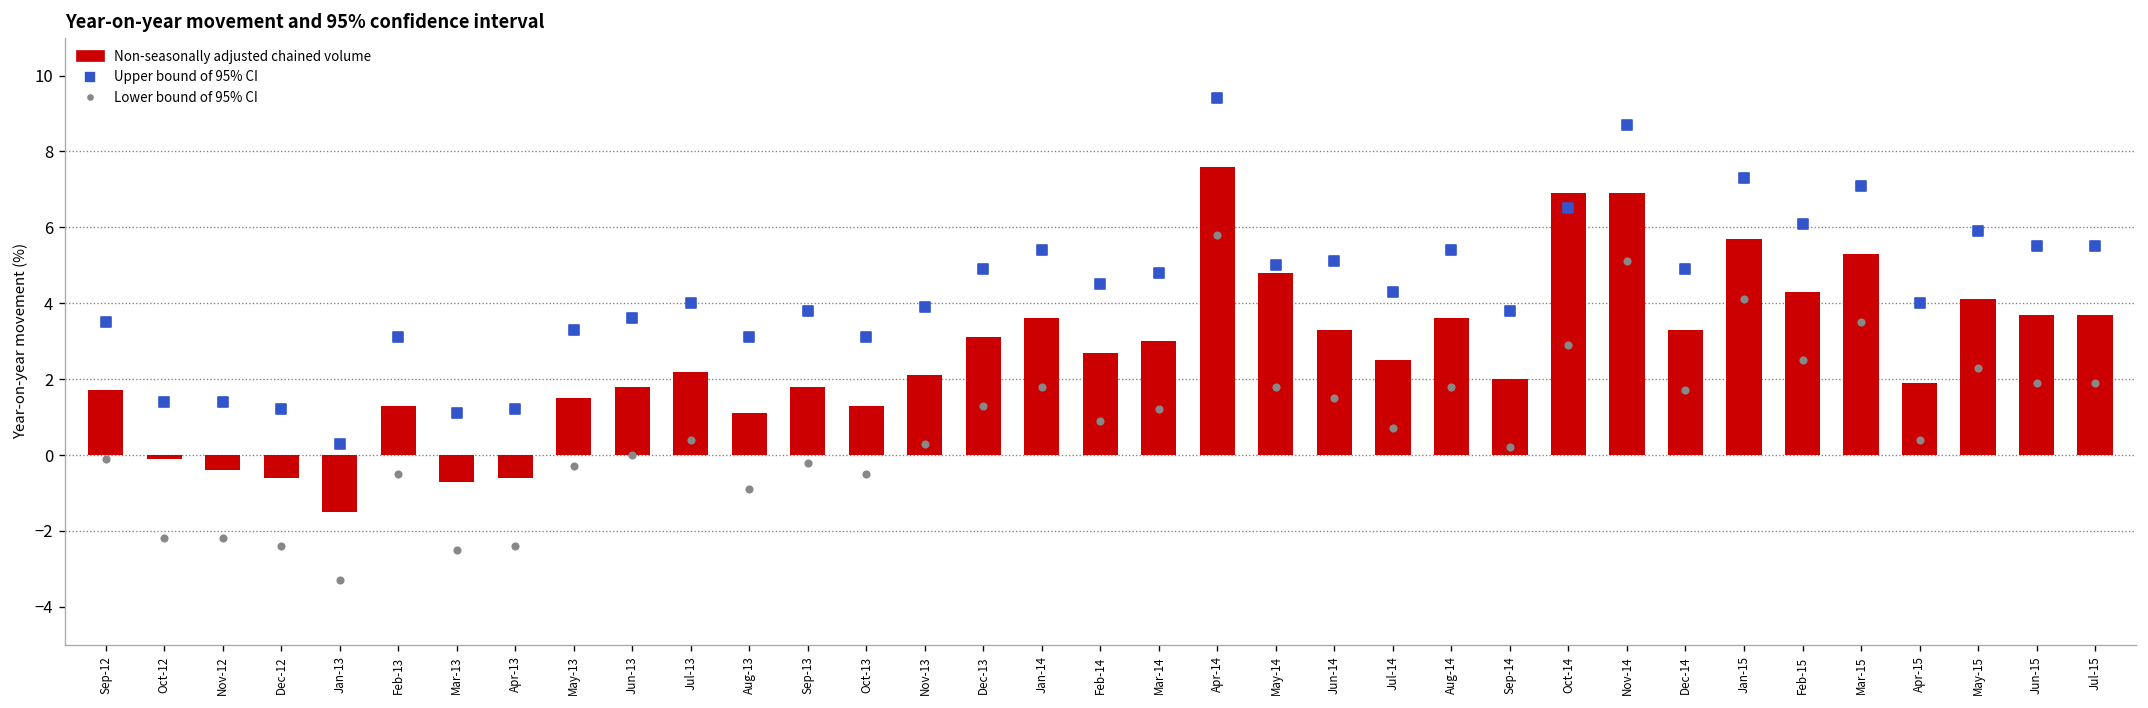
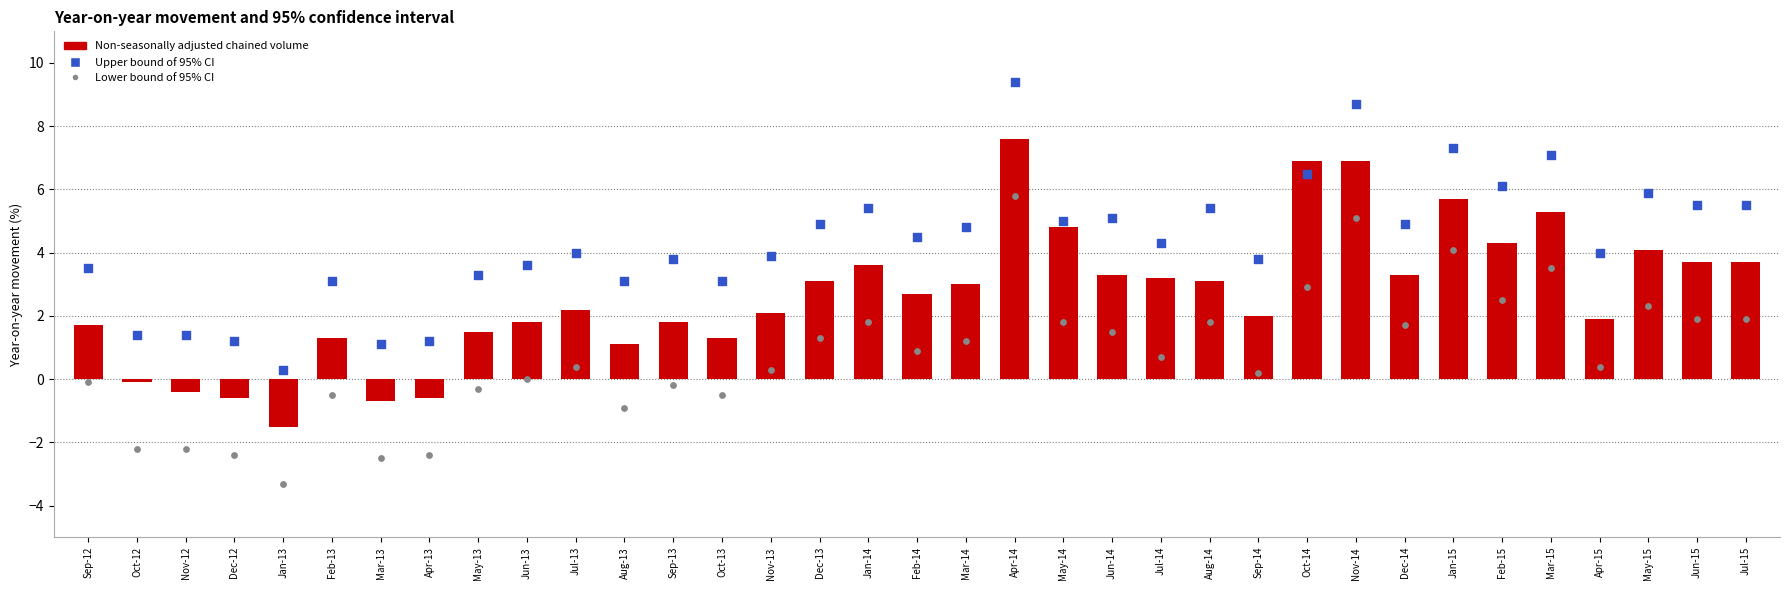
  {
    "Non-seasonally adjusted chained volume": {
      "Sep-12": 1.7,
      "Oct-12": -0.1,
      "Nov-12": -0.4,
      "Dec-12": -0.6,
      "Jan-13": -1.5,
      "Feb-13": 1.3,
      "Mar-13": -0.7,
      "Apr-13": -0.6,
      "May-13": 1.5,
      "Jun-13": 1.8,
      "Jul-13": 2.2,
      "Aug-13": 1.1,
      "Sep-13": 1.8,
      "Oct-13": 1.3,
      "Nov-13": 2.1,
      "Dec-13": 3.1,
      "Jan-14": 3.6,
      "Feb-14": 2.7,
      "Mar-14": 3.0,
      "Apr-14": 7.6,
      "May-14": 4.8,
      "Jun-14": 3.3,
-     "Jul-14": 2.5,
-     "Aug-14": 3.6,
+     "Jul-14": 3.2,
+     "Aug-14": 3.1,
      "Sep-14": 2.0,
      "Oct-14": 6.9,
      "Nov-14": 6.9,
      "Dec-14": 3.3,
      "Jan-15": 5.7,
      "Feb-15": 4.3,
      "Mar-15": 5.3,
      "Apr-15": 1.9,
      "May-15": 4.1,
      "Jun-15": 3.7,
      "Jul-15": 3.7
    }
  }
